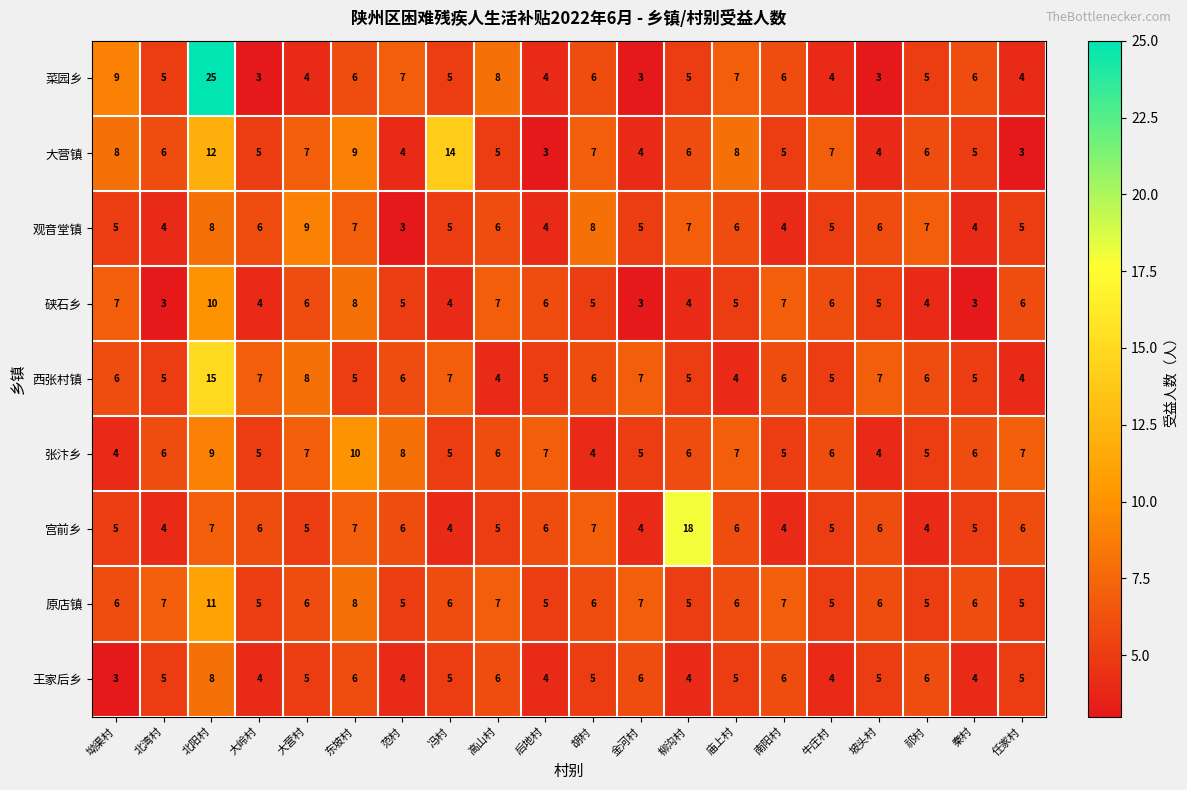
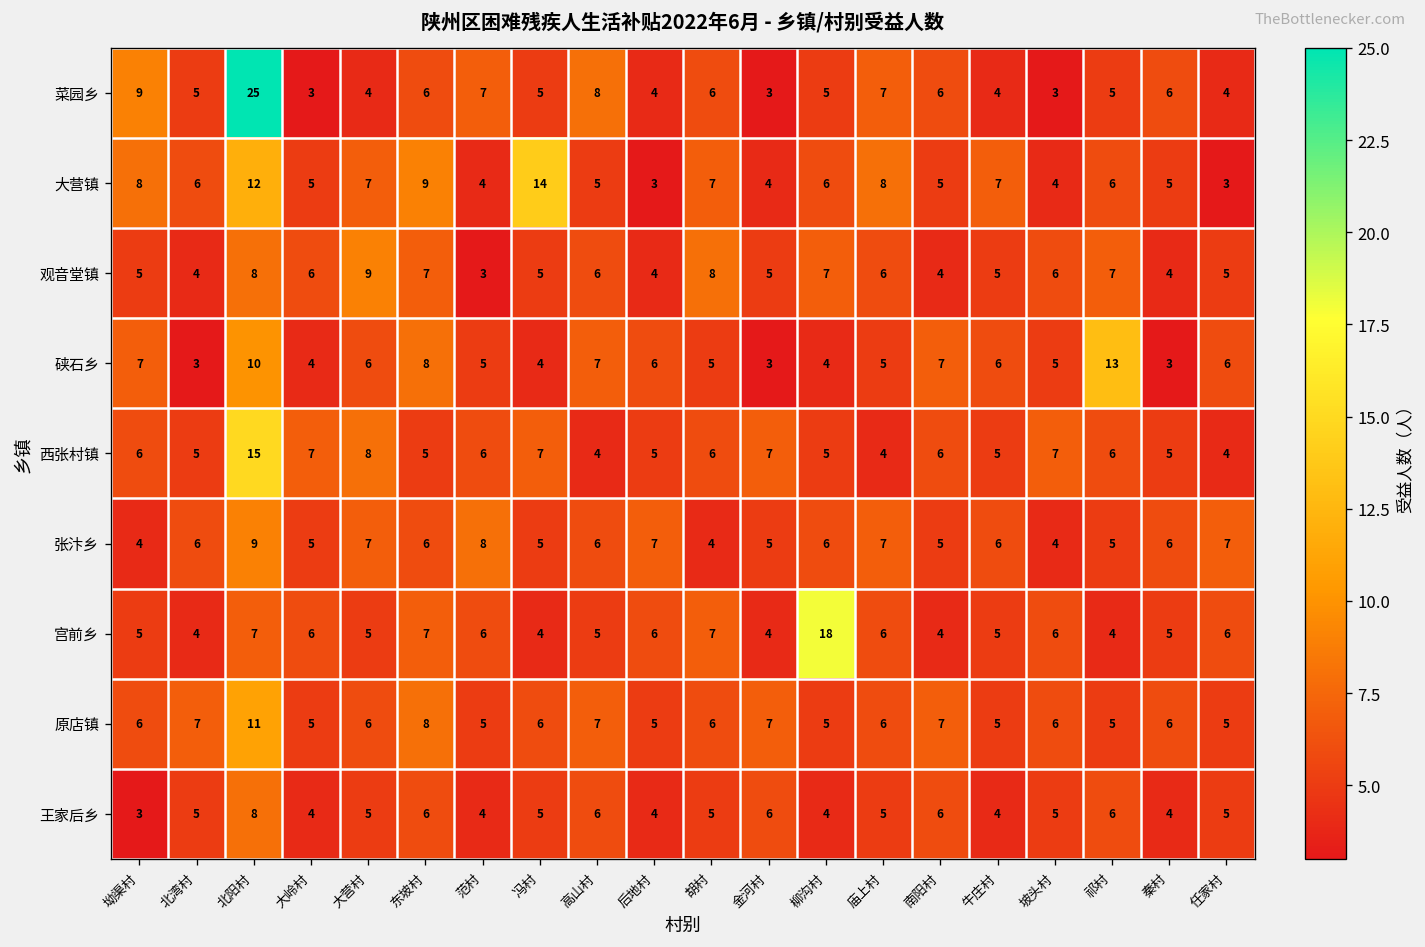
  {
    "菜园乡": {
      "坳渠村": 9,
      "北湾村": 5,
      "北阳村": 25,
      "大岭村": 3,
      "大营村": 4,
      "东坡村": 6,
      "范村": 7,
      "冯村": 5,
      "高山村": 8,
      "后地村": 4,
      "胡村": 6,
      "金河村": 3,
      "柳沟村": 5,
      "庙上村": 7,
      "南阳村": 6,
      "牛庄村": 4,
      "坡头村": 3,
      "祁村": 5,
      "秦村": 6,
      "任家村": 4
    },
    "大营镇": {
      "坳渠村": 8,
      "北湾村": 6,
      "北阳村": 12,
      "大岭村": 5,
      "大营村": 7,
      "东坡村": 9,
      "范村": 4,
      "冯村": 14,
      "高山村": 5,
      "后地村": 3,
      "胡村": 7,
      "金河村": 4,
      "柳沟村": 6,
      "庙上村": 8,
      "南阳村": 5,
      "牛庄村": 7,
      "坡头村": 4,
      "祁村": 6,
      "秦村": 5,
      "任家村": 3
    },
    "观音堂镇": {
      "坳渠村": 5,
      "北湾村": 4,
      "北阳村": 8,
      "大岭村": 6,
      "大营村": 9,
      "东坡村": 7,
      "范村": 3,
      "冯村": 5,
      "高山村": 6,
      "后地村": 4,
      "胡村": 8,
      "金河村": 5,
      "柳沟村": 7,
      "庙上村": 6,
      "南阳村": 4,
      "牛庄村": 5,
      "坡头村": 6,
      "祁村": 7,
      "秦村": 4,
      "任家村": 5
    },
    "硖石乡": {
      "坳渠村": 7,
      "北湾村": 3,
      "北阳村": 10,
      "大岭村": 4,
      "大营村": 6,
      "东坡村": 8,
      "范村": 5,
      "冯村": 4,
      "高山村": 7,
      "后地村": 6,
      "胡村": 5,
      "金河村": 3,
      "柳沟村": 4,
      "庙上村": 5,
      "南阳村": 7,
      "牛庄村": 6,
      "坡头村": 5,
-     "祁村": 4,
+     "祁村": 13,
      "秦村": 3,
      "任家村": 6
    },
    "西张村镇": {
      "坳渠村": 6,
      "北湾村": 5,
      "北阳村": 15,
      "大岭村": 7,
      "大营村": 8,
      "东坡村": 5,
      "范村": 6,
      "冯村": 7,
      "高山村": 4,
      "后地村": 5,
      "胡村": 6,
      "金河村": 7,
      "柳沟村": 5,
      "庙上村": 4,
      "南阳村": 6,
      "牛庄村": 5,
      "坡头村": 7,
      "祁村": 6,
      "秦村": 5,
      "任家村": 4
    },
    "张汴乡": {
      "坳渠村": 4,
      "北湾村": 6,
      "北阳村": 9,
      "大岭村": 5,
      "大营村": 7,
-     "东坡村": 10,
+     "东坡村": 6,
      "范村": 8,
      "冯村": 5,
      "高山村": 6,
      "后地村": 7,
      "胡村": 4,
      "金河村": 5,
      "柳沟村": 6,
      "庙上村": 7,
      "南阳村": 5,
      "牛庄村": 6,
      "坡头村": 4,
      "祁村": 5,
      "秦村": 6,
      "任家村": 7
    },
    "宫前乡": {
      "坳渠村": 5,
      "北湾村": 4,
      "北阳村": 7,
      "大岭村": 6,
      "大营村": 5,
      "东坡村": 7,
      "范村": 6,
      "冯村": 4,
      "高山村": 5,
      "后地村": 6,
      "胡村": 7,
      "金河村": 4,
      "柳沟村": 18,
      "庙上村": 6,
      "南阳村": 4,
      "牛庄村": 5,
      "坡头村": 6,
      "祁村": 4,
      "秦村": 5,
      "任家村": 6
    },
    "原店镇": {
      "坳渠村": 6,
      "北湾村": 7,
      "北阳村": 11,
      "大岭村": 5,
      "大营村": 6,
      "东坡村": 8,
      "范村": 5,
      "冯村": 6,
      "高山村": 7,
      "后地村": 5,
      "胡村": 6,
      "金河村": 7,
      "柳沟村": 5,
      "庙上村": 6,
      "南阳村": 7,
      "牛庄村": 5,
      "坡头村": 6,
      "祁村": 5,
      "秦村": 6,
      "任家村": 5
    },
    "王家后乡": {
      "坳渠村": 3,
      "北湾村": 5,
      "北阳村": 8,
      "大岭村": 4,
      "大营村": 5,
      "东坡村": 6,
      "范村": 4,
      "冯村": 5,
      "高山村": 6,
      "后地村": 4,
      "胡村": 5,
      "金河村": 6,
      "柳沟村": 4,
      "庙上村": 5,
      "南阳村": 6,
      "牛庄村": 4,
      "坡头村": 5,
      "祁村": 6,
      "秦村": 4,
      "任家村": 5
    }
  }
